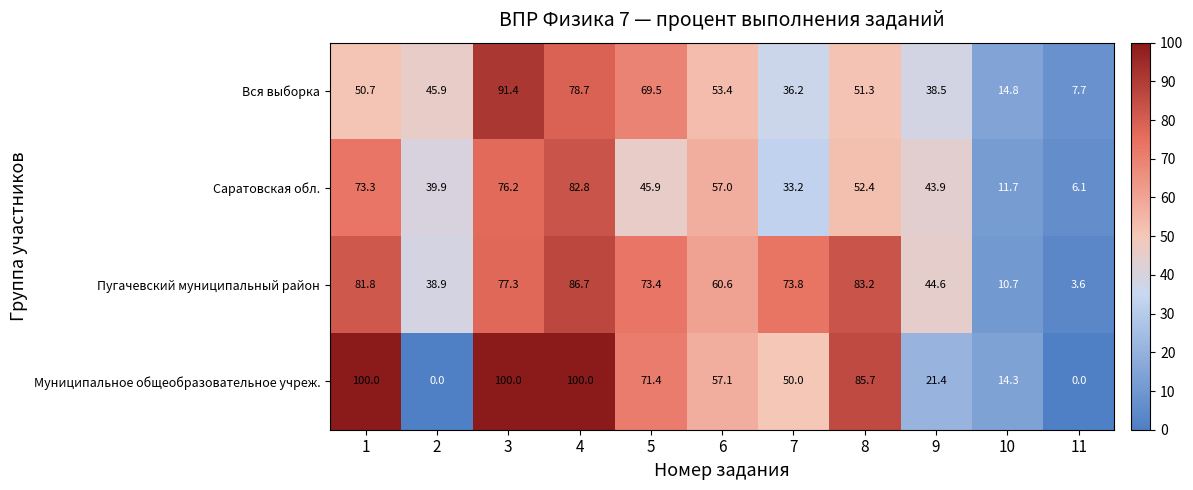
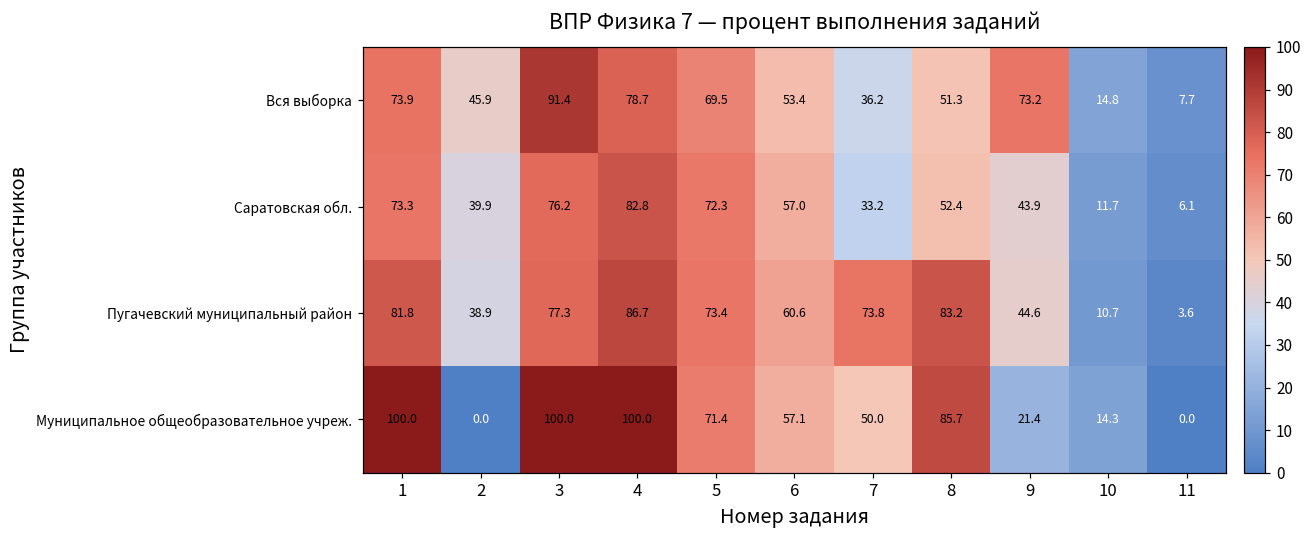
  {
    "Вся выборка": {
-     "1": 50.7,
+     "1": 73.9,
      "2": 45.9,
      "3": 91.4,
      "4": 78.7,
      "5": 69.5,
      "6": 53.4,
      "7": 36.2,
      "8": 51.3,
-     "9": 38.5,
+     "9": 73.2,
      "10": 14.8,
      "11": 7.7
    },
    "Саратовская обл.": {
      "1": 73.3,
      "2": 39.9,
      "3": 76.2,
      "4": 82.8,
-     "5": 45.9,
+     "5": 72.3,
      "6": 57.0,
      "7": 33.2,
      "8": 52.4,
      "9": 43.9,
      "10": 11.7,
      "11": 6.1
    },
    "Пугачевский муниципальный район": {
      "1": 81.8,
      "2": 38.9,
      "3": 77.3,
      "4": 86.7,
      "5": 73.4,
      "6": 60.6,
      "7": 73.8,
      "8": 83.2,
      "9": 44.6,
      "10": 10.7,
      "11": 3.6
    },
    "Муниципальное общеобразовательное учреж.": {
      "1": 100.0,
      "2": 0.0,
      "3": 100.0,
      "4": 100.0,
      "5": 71.4,
      "6": 57.1,
      "7": 50.0,
      "8": 85.7,
      "9": 21.4,
      "10": 14.3,
      "11": 0.0
    }
  }
